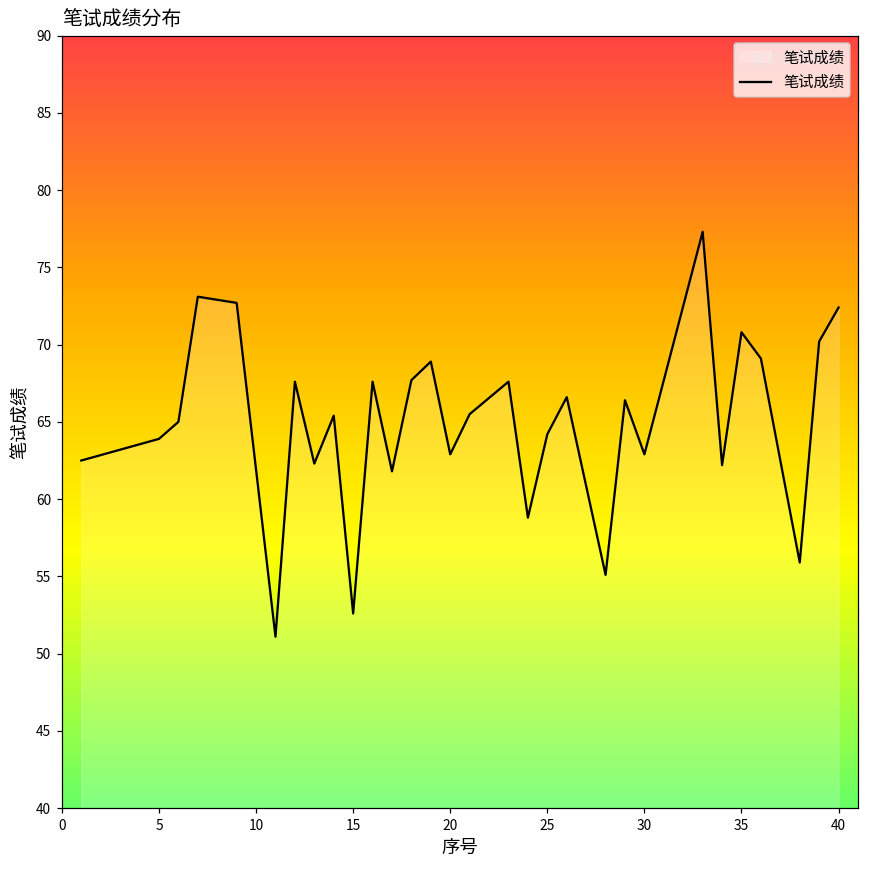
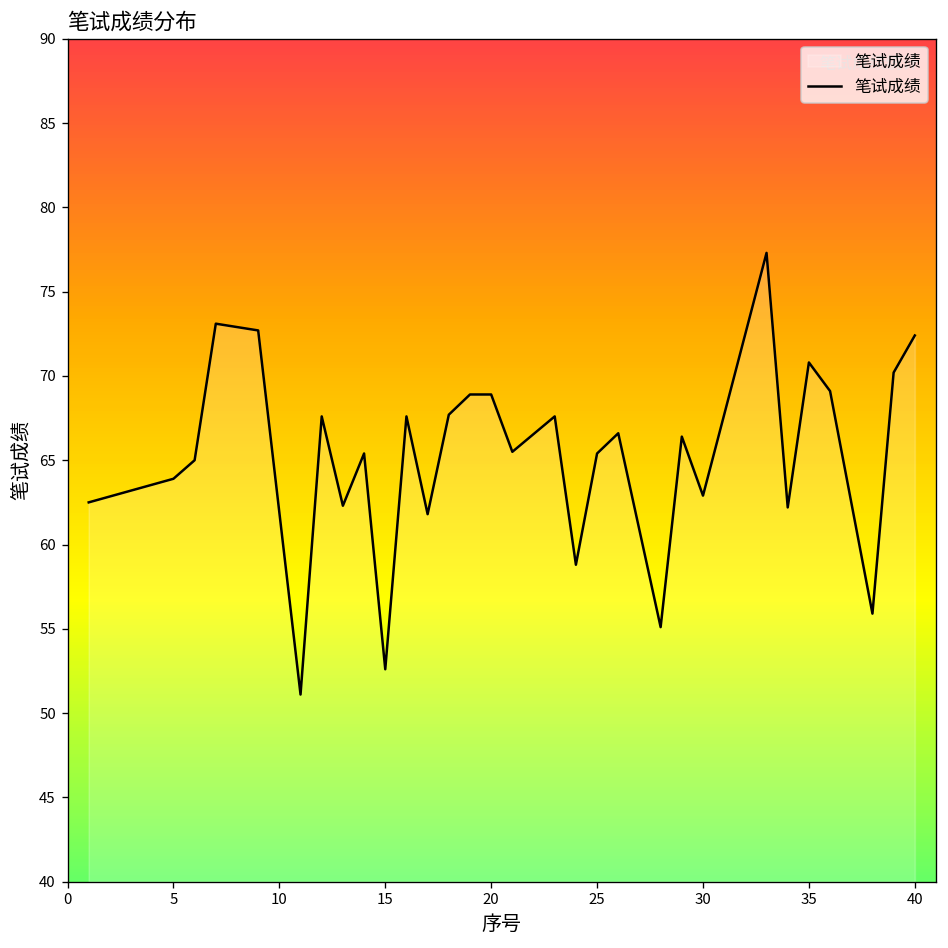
  {
    "5": 63.9,
    "15": 52.6,
-   "20": 62.9,
-   "25": 64.2,
+   "20": 68.9,
+   "25": 65.4,
    "30": 62.9,
    "35": 70.8,
    "40": 72.4
  }
